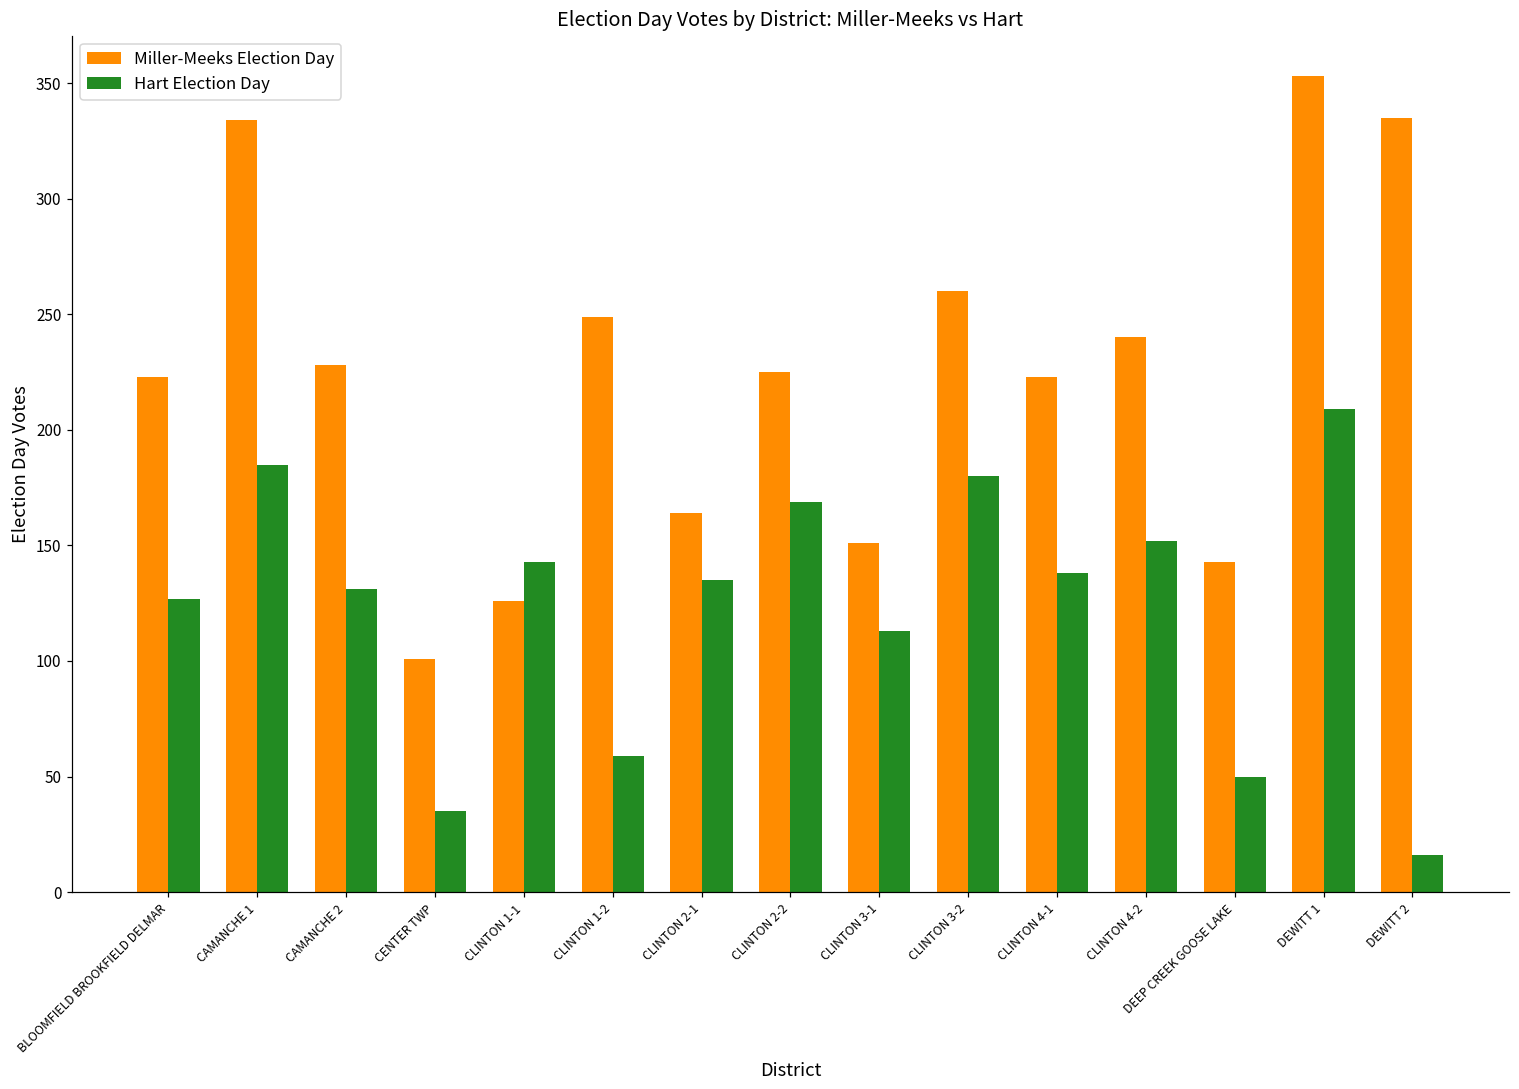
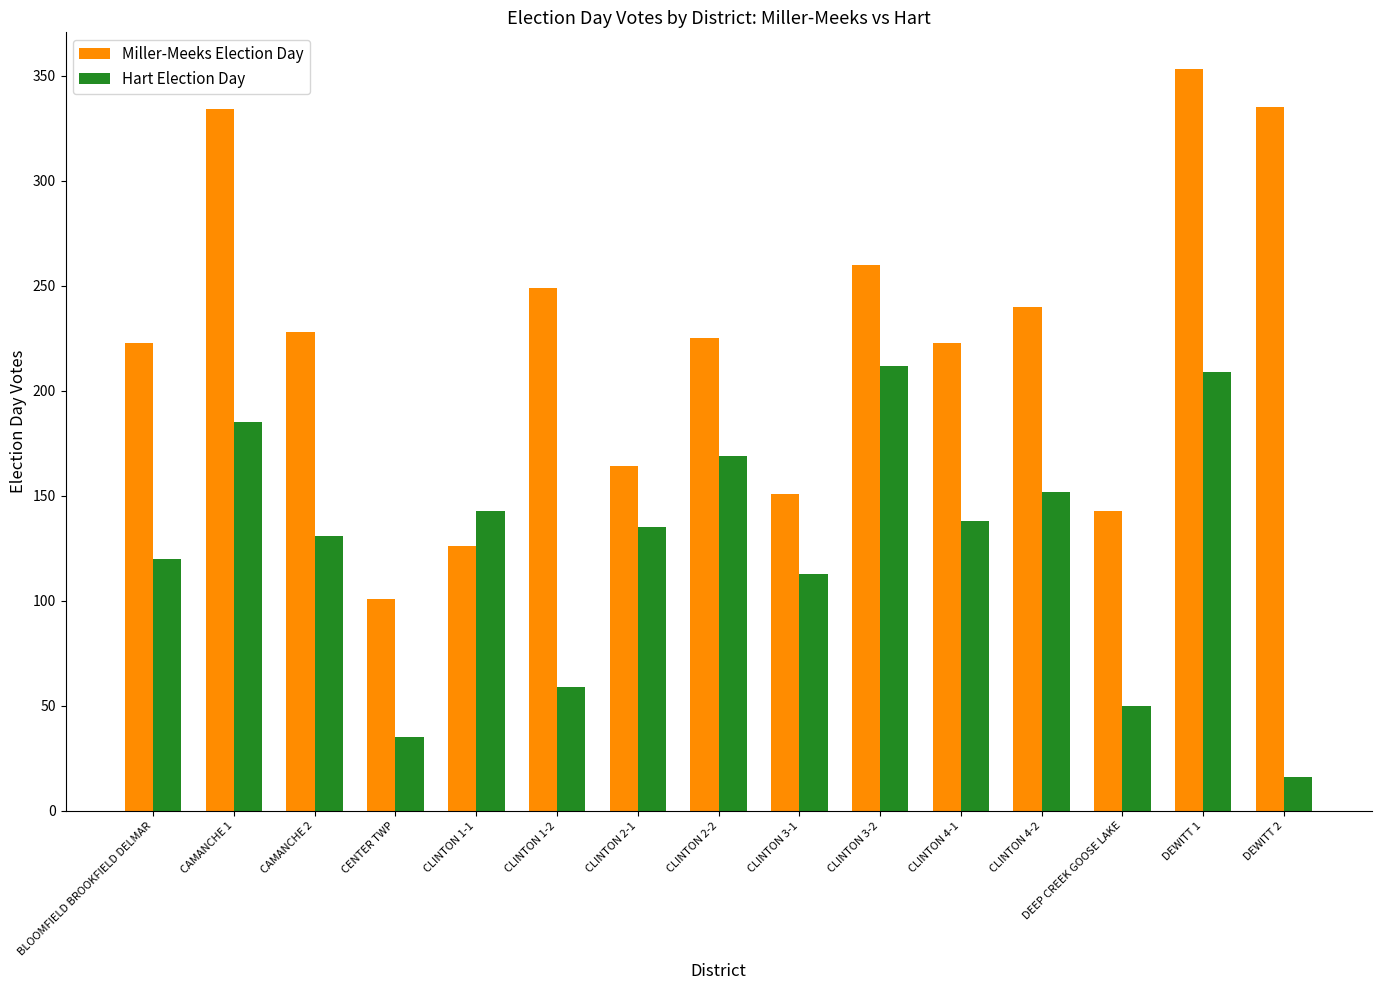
  {
    "Miller-Meeks Election Day": {
      "BLOOMFIELD BROOKFIELD DELMAR": 223,
      "CAMANCHE 1": 334,
      "CAMANCHE 2": 228,
      "CENTER TWP": 101,
      "CLINTON 1-1": 126,
      "CLINTON 1-2": 249,
      "CLINTON 2-1": 164,
      "CLINTON 2-2": 225,
      "CLINTON 3-1": 151,
      "CLINTON 3-2": 260,
      "CLINTON 4-1": 223,
      "CLINTON 4-2": 240,
      "DEEP CREEK GOOSE LAKE": 143,
      "DEWITT 1": 353,
      "DEWITT 2": 335
    },
    "Hart Election Day": {
-     "BLOOMFIELD BROOKFIELD DELMAR": 127,
+     "BLOOMFIELD BROOKFIELD DELMAR": 120,
      "CAMANCHE 1": 185,
      "CAMANCHE 2": 131,
      "CENTER TWP": 35,
      "CLINTON 1-1": 143,
      "CLINTON 1-2": 59,
      "CLINTON 2-1": 135,
      "CLINTON 2-2": 169,
      "CLINTON 3-1": 113,
-     "CLINTON 3-2": 180,
+     "CLINTON 3-2": 212,
      "CLINTON 4-1": 138,
      "CLINTON 4-2": 152,
      "DEEP CREEK GOOSE LAKE": 50,
      "DEWITT 1": 209,
      "DEWITT 2": 16
    }
  }
